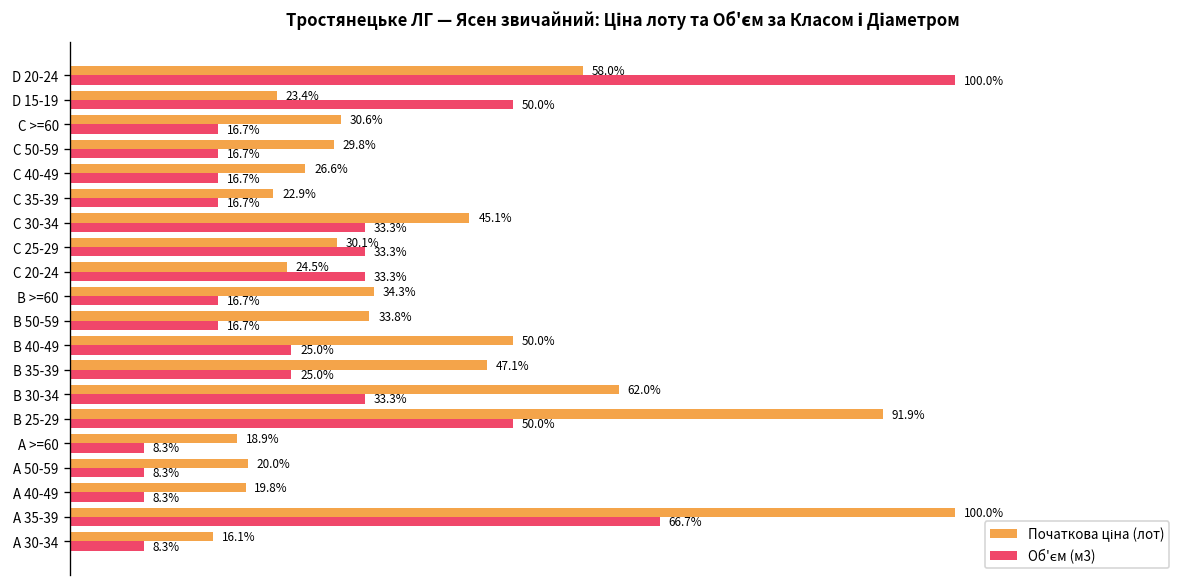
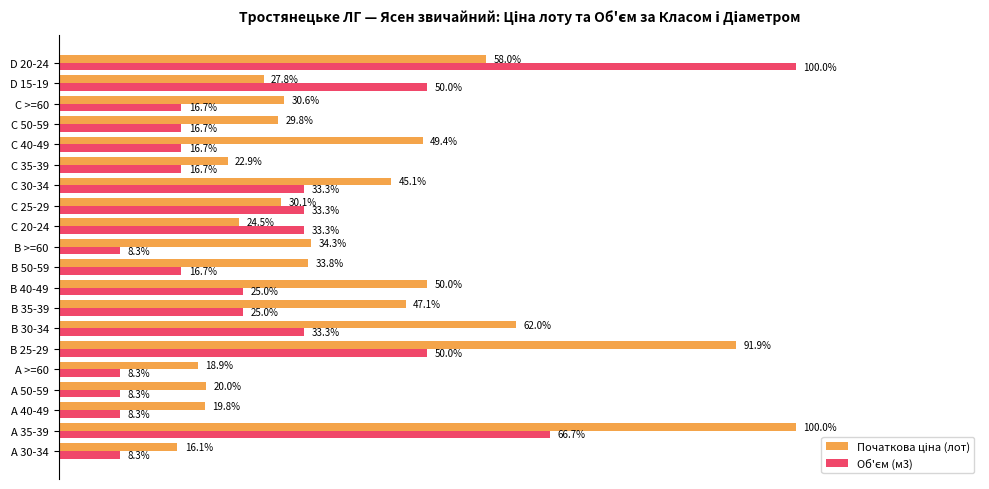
  {
    "Початкова ціна (лот)": {
      "D 20-24": "58.0%",
-     "D 15-19": "23.4%",
+     "D 15-19": "27.8%",
      "C >=60": "30.6%",
      "C 50-59": "29.8%",
-     "C 40-49": "26.6%",
+     "C 40-49": "49.4%",
      "C 35-39": "22.9%",
      "C 30-34": "45.1%",
      "C 25-29": "30.1%",
      "C 20-24": "24.5%",
      "B >=60": "34.3%",
      "B 50-59": "33.8%",
      "B 40-49": "50.0%",
      "B 35-39": "47.1%",
      "B 30-34": "62.0%",
      "B 25-29": "91.9%",
      "A >=60": "18.9%",
      "A 50-59": "20.0%",
      "A 40-49": "19.8%",
      "A 35-39": "100.0%",
      "A 30-34": "16.1%"
    },
    "Об'єм (м3)": {
      "D 20-24": "100.0%",
      "D 15-19": "50.0%",
      "C >=60": "16.7%",
      "C 50-59": "16.7%",
      "C 40-49": "16.7%",
      "C 35-39": "16.7%",
      "C 30-34": "33.3%",
      "C 25-29": "33.3%",
      "C 20-24": "33.3%",
-     "B >=60": "16.7%",
+     "B >=60": "8.3%",
      "B 50-59": "16.7%",
      "B 40-49": "25.0%",
      "B 35-39": "25.0%",
      "B 30-34": "33.3%",
      "B 25-29": "50.0%",
      "A >=60": "8.3%",
      "A 50-59": "8.3%",
      "A 40-49": "8.3%",
      "A 35-39": "66.7%",
      "A 30-34": "8.3%"
    }
  }
